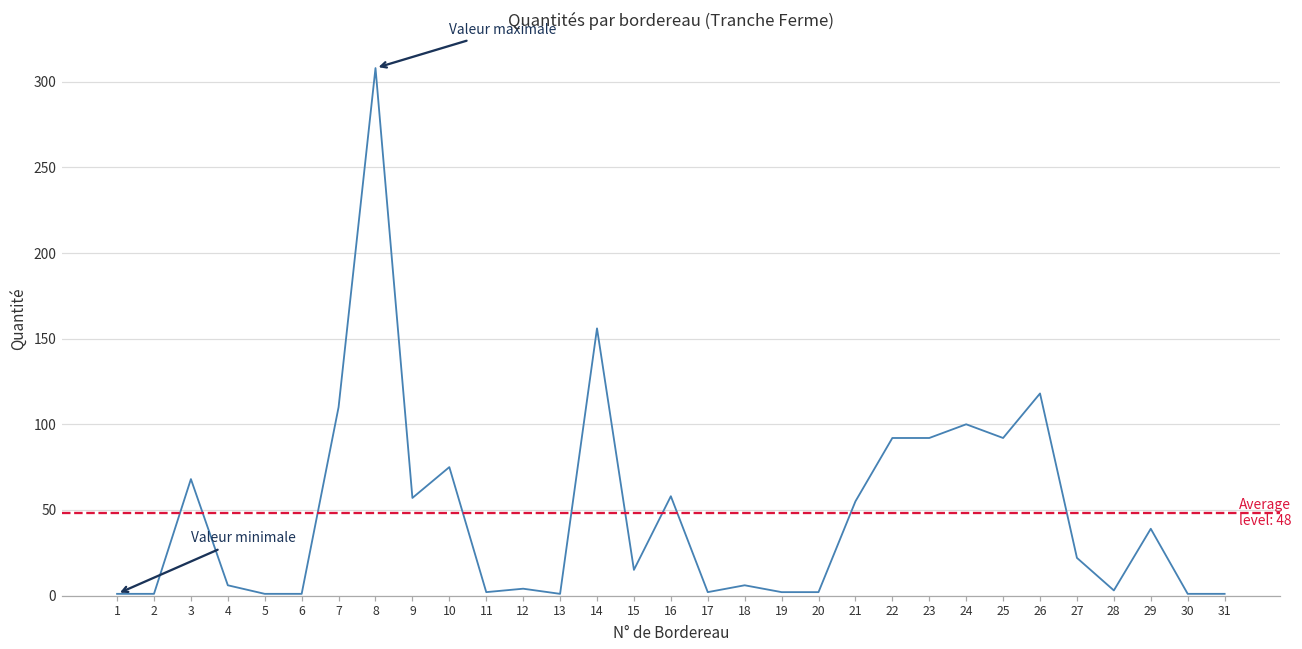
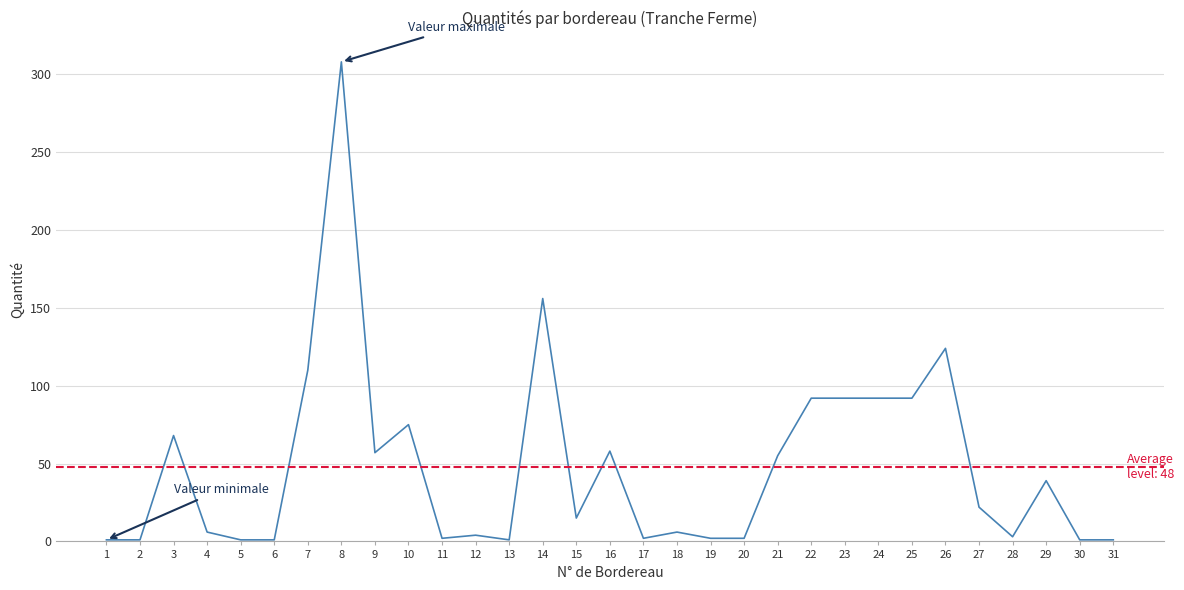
  {
    "1": 1,
    "2": 1,
    "3": 68,
    "4": 6,
    "5": 1,
    "6": 1,
    "7": 110,
    "8": 308,
    "9": 57,
    "10": 75,
    "11": 2,
    "12": 4,
    "13": 1,
    "14": 156,
    "15": 15,
    "16": 58,
    "17": 2,
    "18": 6,
    "19": 2,
    "20": 2,
    "21": 55,
    "22": 92,
    "23": 92,
-   "24": 100,
+   "24": 92,
    "25": 92,
-   "26": 118,
+   "26": 124,
    "27": 22,
    "28": 3,
    "29": 39,
    "30": 1,
    "31": 1
  }
